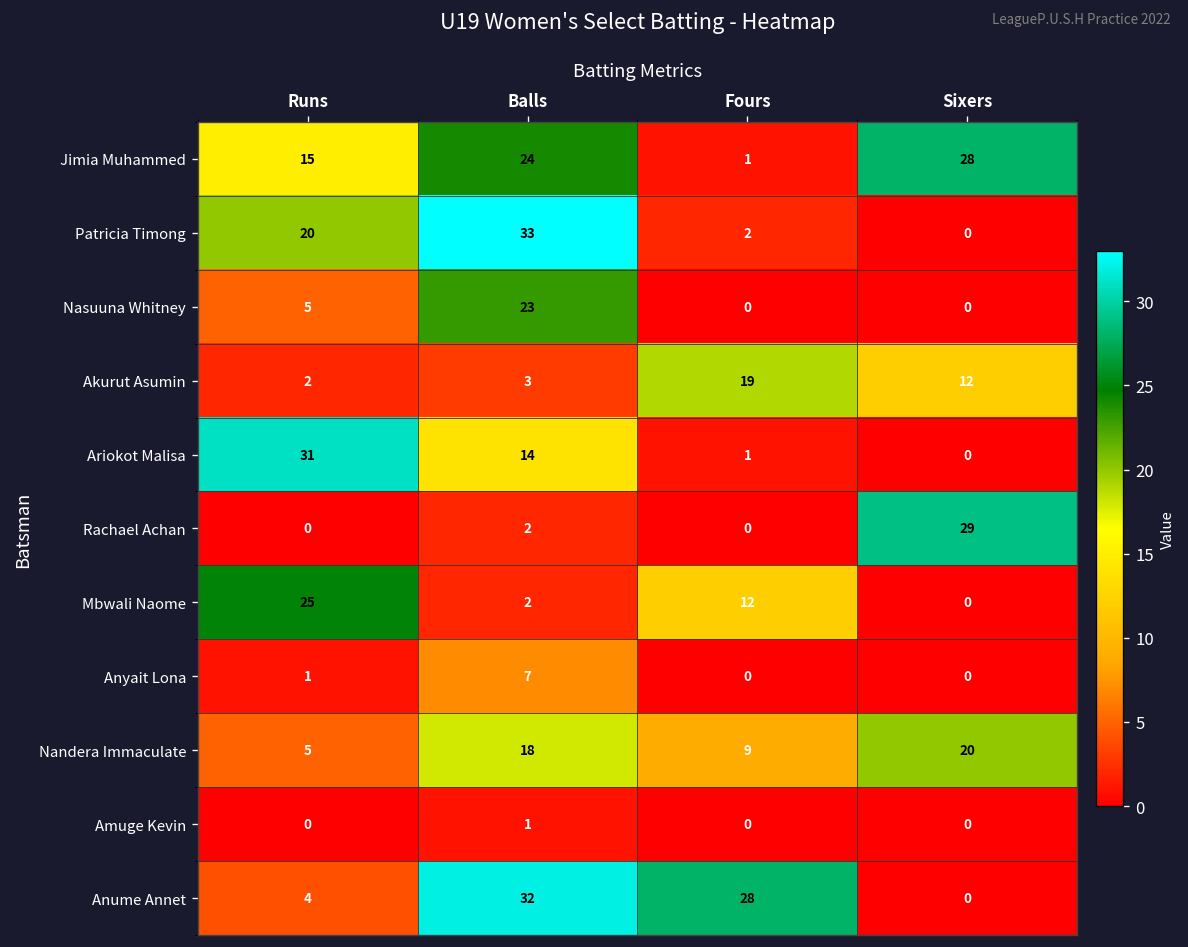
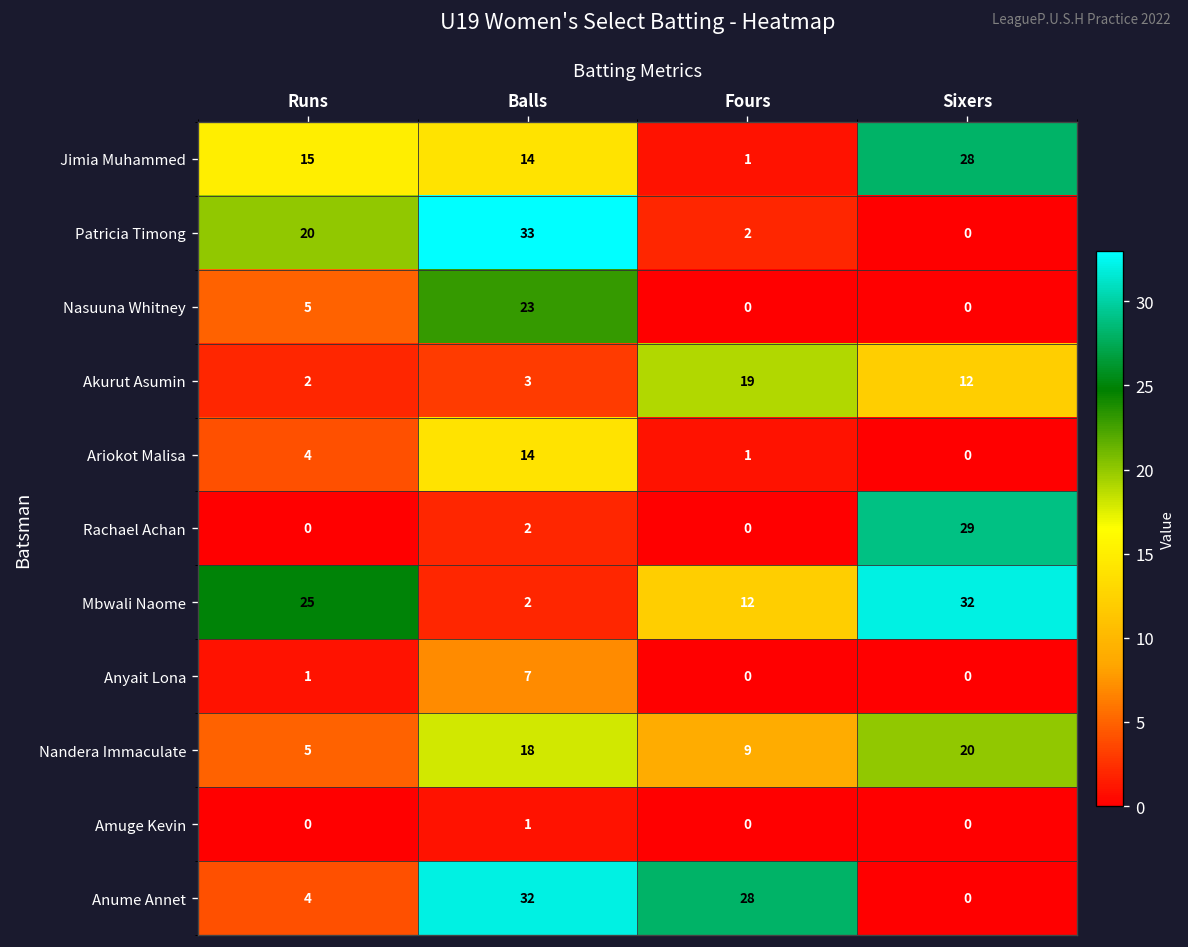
  {
    "Jimia Muhammed": {
      "Runs": 15,
-     "Balls": 24,
+     "Balls": 14,
      "Fours": 1,
      "Sixers": 28
    },
    "Patricia Timong": {
      "Runs": 20,
      "Balls": 33,
      "Fours": 2,
      "Sixers": 0
    },
    "Nasuuna Whitney": {
      "Runs": 5,
      "Balls": 23,
      "Fours": 0,
      "Sixers": 0
    },
    "Akurut Asumin": {
      "Runs": 2,
      "Balls": 3,
      "Fours": 19,
      "Sixers": 12
    },
    "Ariokot Malisa": {
-     "Runs": 31,
+     "Runs": 4,
      "Balls": 14,
      "Fours": 1,
      "Sixers": 0
    },
    "Rachael Achan": {
      "Runs": 0,
      "Balls": 2,
      "Fours": 0,
      "Sixers": 29
    },
    "Mbwali Naome": {
      "Runs": 25,
      "Balls": 2,
      "Fours": 12,
-     "Sixers": 0
+     "Sixers": 32
    },
    "Anyait Lona": {
      "Runs": 1,
      "Balls": 7,
      "Fours": 0,
      "Sixers": 0
    },
    "Nandera Immaculate": {
      "Runs": 5,
      "Balls": 18,
      "Fours": 9,
      "Sixers": 20
    },
    "Amuge Kevin": {
      "Runs": 0,
      "Balls": 1,
      "Fours": 0,
      "Sixers": 0
    },
    "Anume Annet": {
      "Runs": 4,
      "Balls": 32,
      "Fours": 28,
      "Sixers": 0
    }
  }
